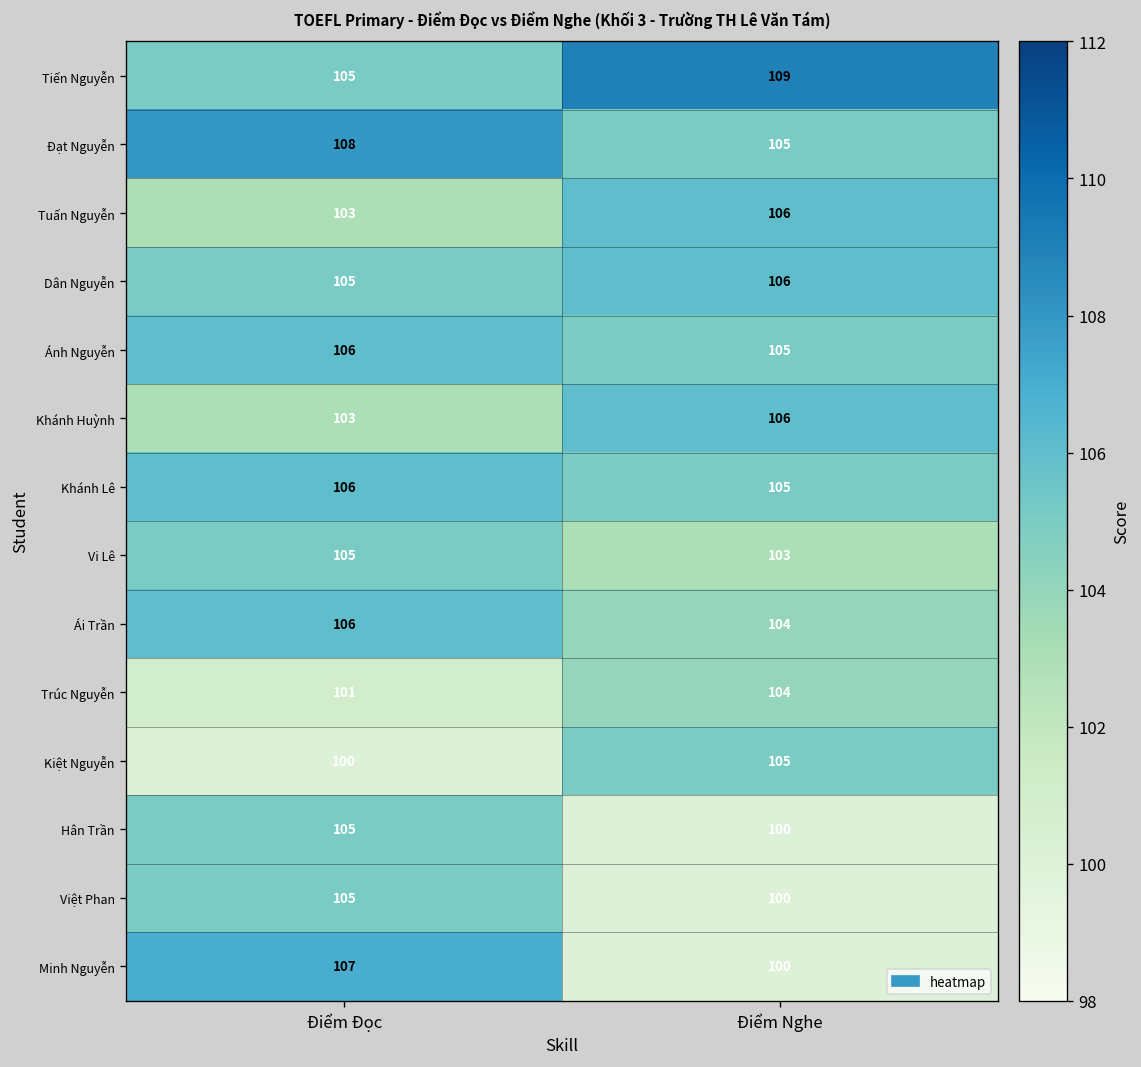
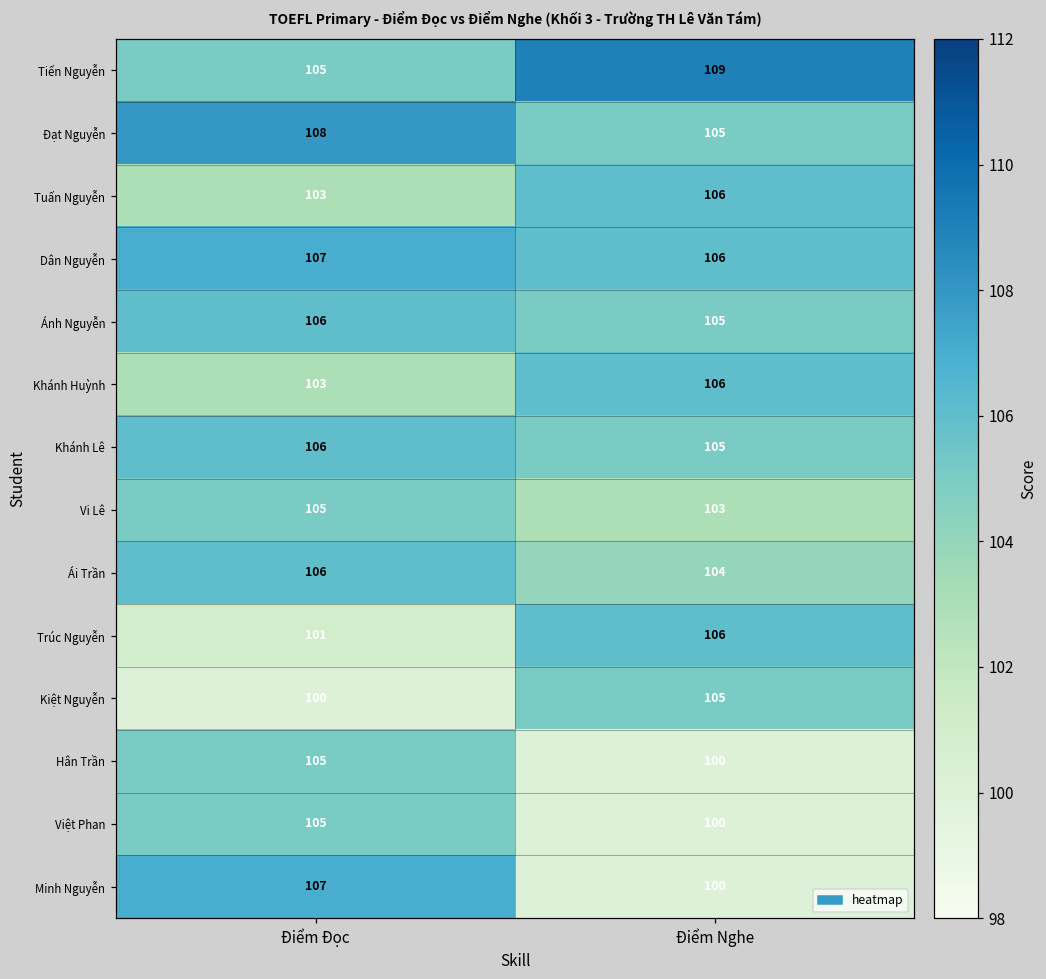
  {
    "Tiến Nguyễn": {
      "Điểm Đọc": 105,
      "Điểm Nghe": 109
    },
    "Đạt Nguyễn": {
      "Điểm Đọc": 108,
      "Điểm Nghe": 105
    },
    "Tuấn Nguyễn": {
      "Điểm Đọc": 103,
      "Điểm Nghe": 106
    },
    "Dân Nguyễn": {
-     "Điểm Đọc": 105,
+     "Điểm Đọc": 107,
      "Điểm Nghe": 106
    },
    "Ánh Nguyễn": {
      "Điểm Đọc": 106,
      "Điểm Nghe": 105
    },
    "Khánh Huỳnh": {
      "Điểm Đọc": 103,
      "Điểm Nghe": 106
    },
    "Khánh Lê": {
      "Điểm Đọc": 106,
      "Điểm Nghe": 105
    },
    "Vi Lê": {
      "Điểm Đọc": 105,
      "Điểm Nghe": 103
    },
    "Ái Trần": {
      "Điểm Đọc": 106,
      "Điểm Nghe": 104
    },
    "Trúc Nguyễn": {
      "Điểm Đọc": 101,
-     "Điểm Nghe": 104
+     "Điểm Nghe": 106
    },
    "Kiệt Nguyễn": {
      "Điểm Nghe": 105
    },
    "Hân Trần": {
      "Điểm Đọc": 105
    },
    "Việt Phan": {
      "Điểm Đọc": 105
    },
    "Minh Nguyễn": {
      "Điểm Đọc": 107
    }
  }
